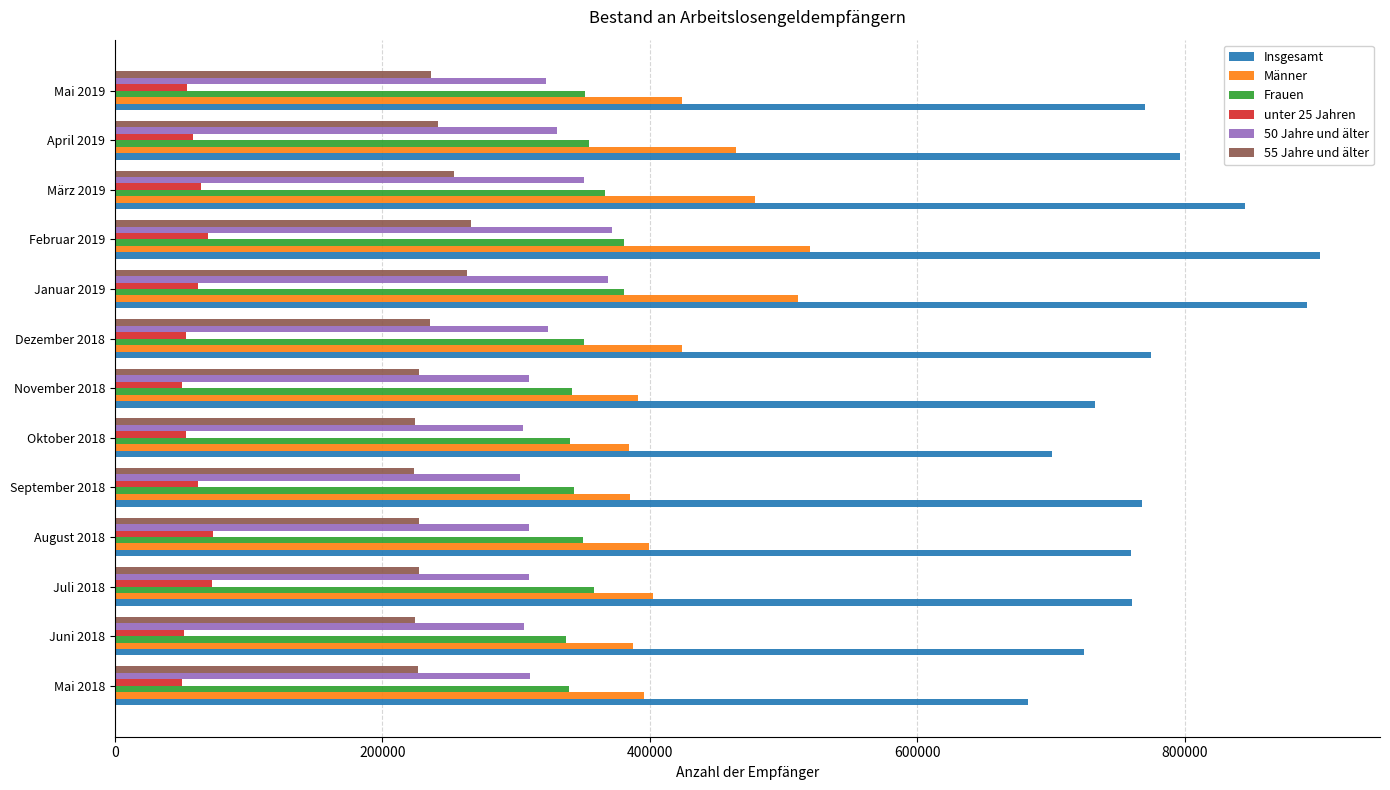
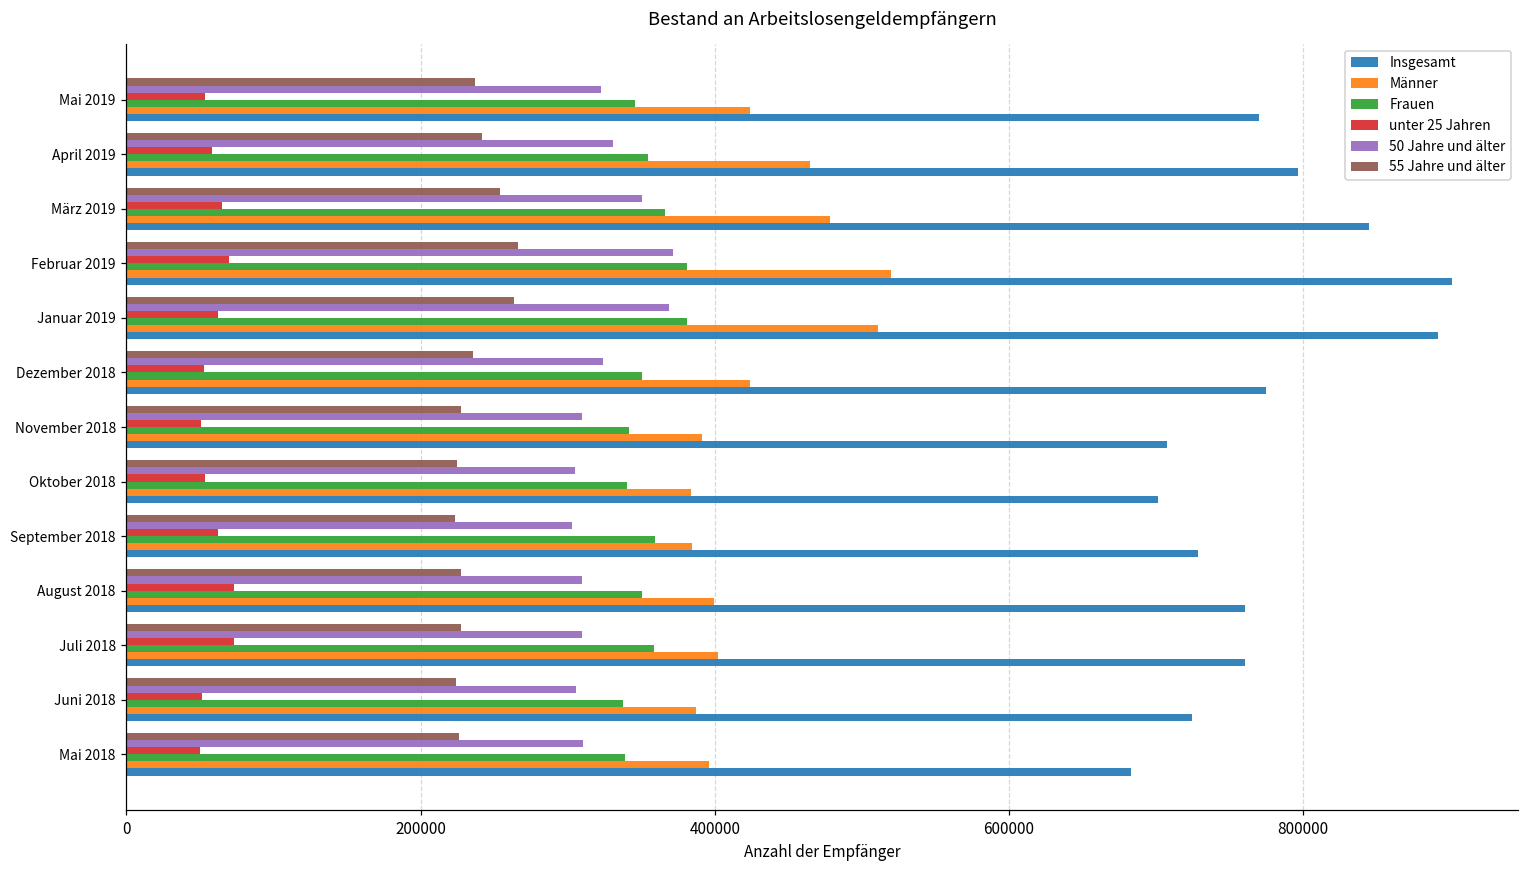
  {
    "Insgesamt": {
      "Mai 2019": 770000,
      "April 2019": 796000,
      "März 2019": 845000,
      "Februar 2019": 901000,
      "Januar 2019": 892000,
      "Dezember 2018": 775000,
-     "November 2018": 733000,
+     "November 2018": 708000,
      "Oktober 2018": 701000,
-     "September 2018": 768000,
+     "September 2018": 728000,
      "August 2018": 760000,
      "Juli 2018": 761000,
      "Juni 2018": 725000,
      "Mai 2018": 683000
    },
    "Männer": {
      "Mai 2019": 424000,
      "April 2019": 465000,
      "März 2019": 479000,
      "Februar 2019": 520000,
      "Januar 2019": 511000,
      "Dezember 2018": 424000,
      "November 2018": 391000,
      "Oktober 2018": 384000,
      "September 2018": 385000,
      "August 2018": 400000,
      "Juli 2018": 402000,
      "Juni 2018": 387000,
      "Mai 2018": 396000
    },
    "Frauen": {
-     "Mai 2019": 352000,
+     "Mai 2019": 346000,
      "April 2019": 355000,
      "März 2019": 366000,
      "Februar 2019": 381000,
      "Januar 2019": 381000,
      "Dezember 2018": 351000,
      "November 2018": 342000,
      "Oktober 2018": 341000,
-     "September 2018": 343000,
+     "September 2018": 360000,
      "August 2018": 350000,
      "Juli 2018": 358000,
      "Juni 2018": 337000,
      "Mai 2018": 339000
    },
    "unter 25 Jahren": {
      "Mai 2019": 54000,
      "April 2019": 58000,
      "März 2019": 65000,
      "Februar 2019": 69000,
      "Januar 2019": 62000,
      "Dezember 2018": 53000,
      "November 2018": 50000,
      "Oktober 2018": 53000,
      "September 2018": 62000,
      "August 2018": 73000,
      "Juli 2018": 73000,
      "Juni 2018": 52000,
      "Mai 2018": 50000
    },
    "50 Jahre und älter": {
      "Mai 2019": 322000,
      "April 2019": 331000,
      "März 2019": 351000,
      "Februar 2019": 372000,
      "Januar 2019": 369000,
      "Dezember 2018": 324000,
      "November 2018": 310000,
      "Oktober 2018": 305000,
      "September 2018": 303000,
      "August 2018": 310000,
      "Juli 2018": 310000,
      "Juni 2018": 306000,
      "Mai 2018": 310000
    },
    "55 Jahre und älter": {
      "Mai 2019": 237000,
      "April 2019": 242000,
      "März 2019": 254000,
      "Februar 2019": 266000,
      "Januar 2019": 263000,
      "Dezember 2018": 236000,
      "November 2018": 228000,
      "Oktober 2018": 224000,
      "September 2018": 224000,
      "August 2018": 227000,
      "Juli 2018": 227000,
      "Juni 2018": 224000,
      "Mai 2018": 226000
    }
  }
